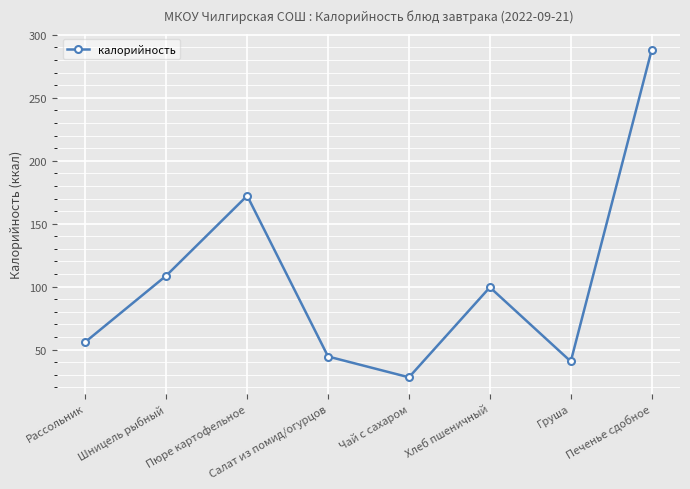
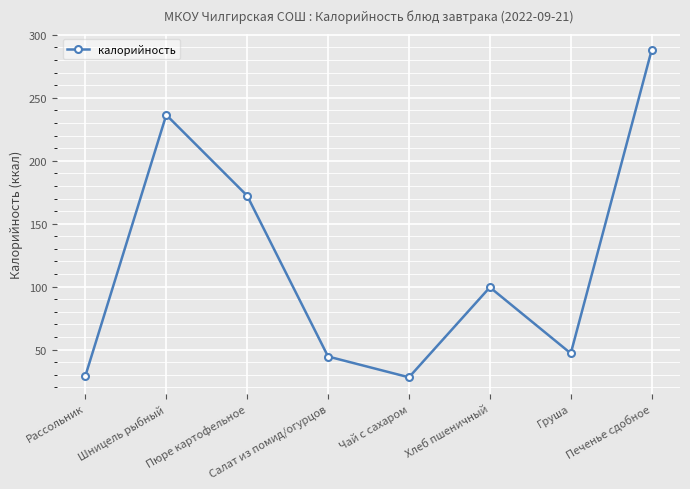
  {
-   "Рассольник": 56,
-   "Шницель рыбный": 109,
+   "Рассольник": 29,
+   "Шницель рыбный": 236,
    "Пюре картофельное": 172,
    "Салат из помид/огурцов": 45,
    "Чай с сахаром": 28,
    "Хлеб пшеничный": 100,
-   "Груша": 41,
+   "Груша": 47,
    "Печенье сдобное": 288
  }
